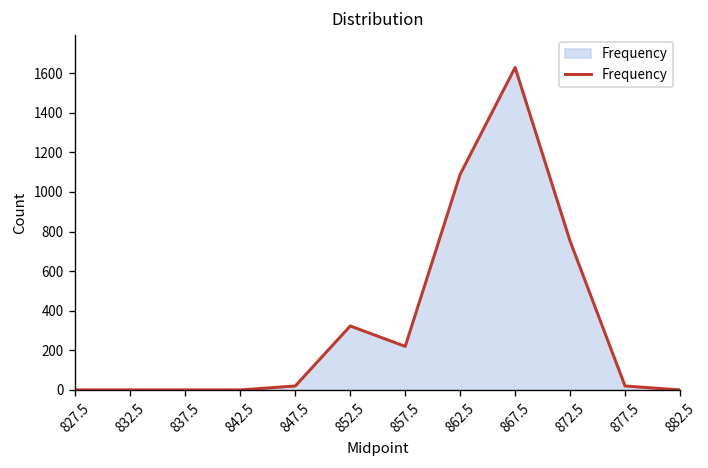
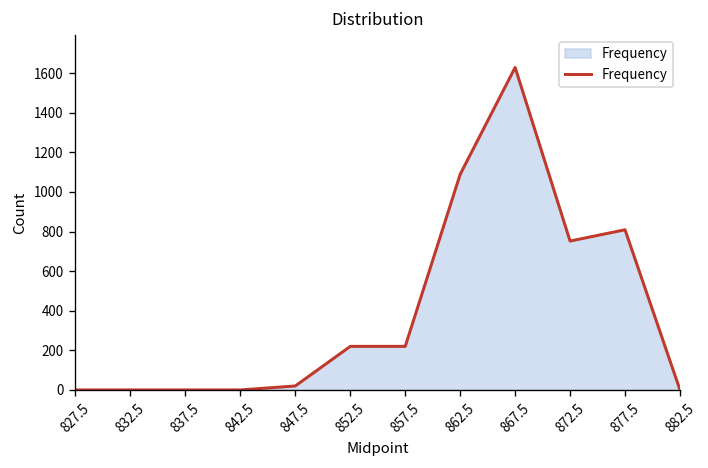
  {
    "827.5": 0,
    "832.5": 0,
    "837.5": 0,
    "842.5": 0,
    "847.5": 20,
-   "852.5": 320,
+   "852.5": 220,
    "857.5": 220,
    "862.5": 1090,
    "867.5": 1630,
    "872.5": 750,
-   "877.5": 20,
+   "877.5": 810,
    "882.5": 0
  }
